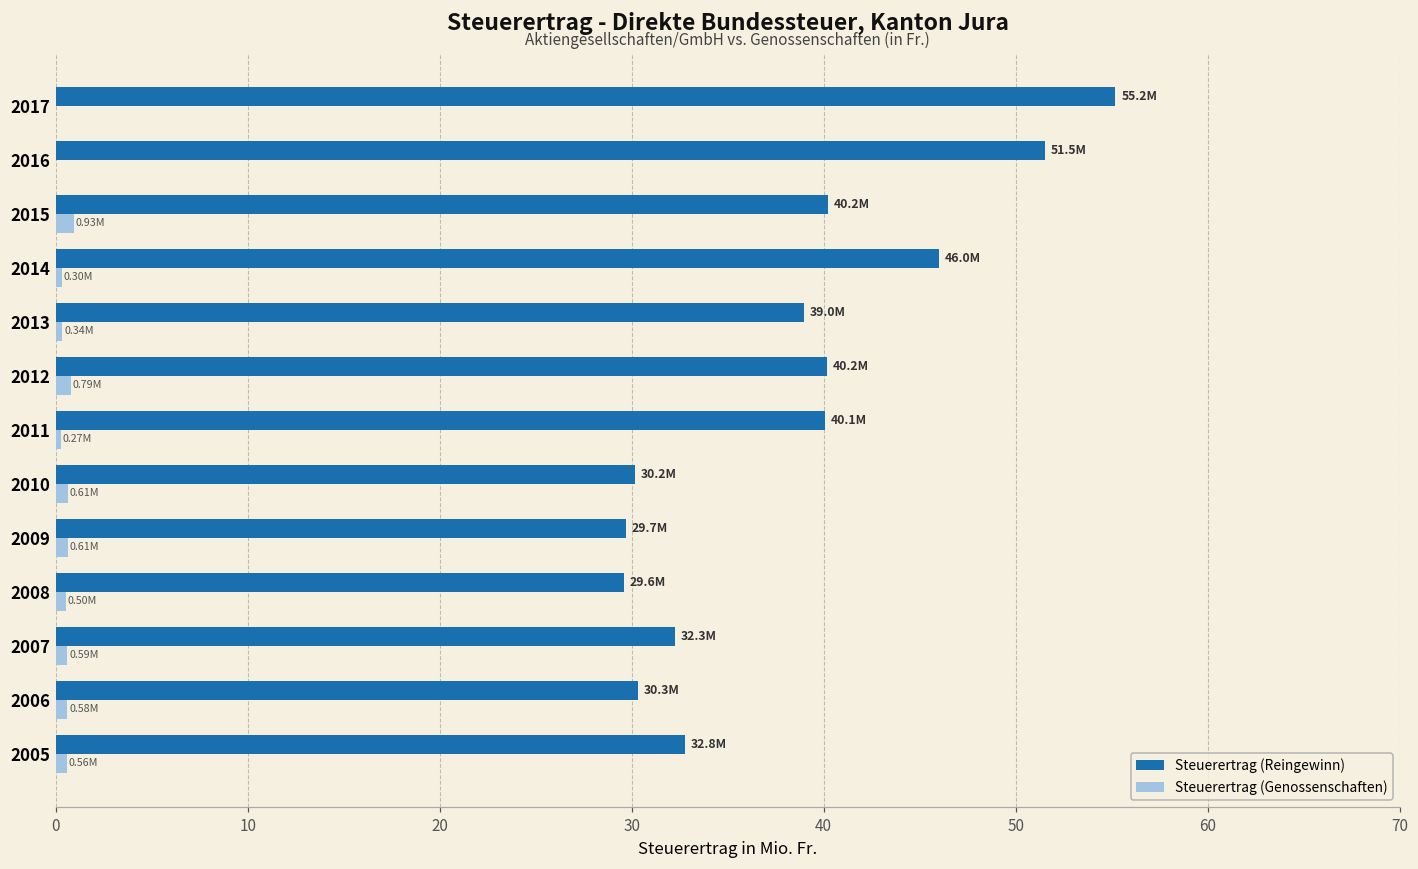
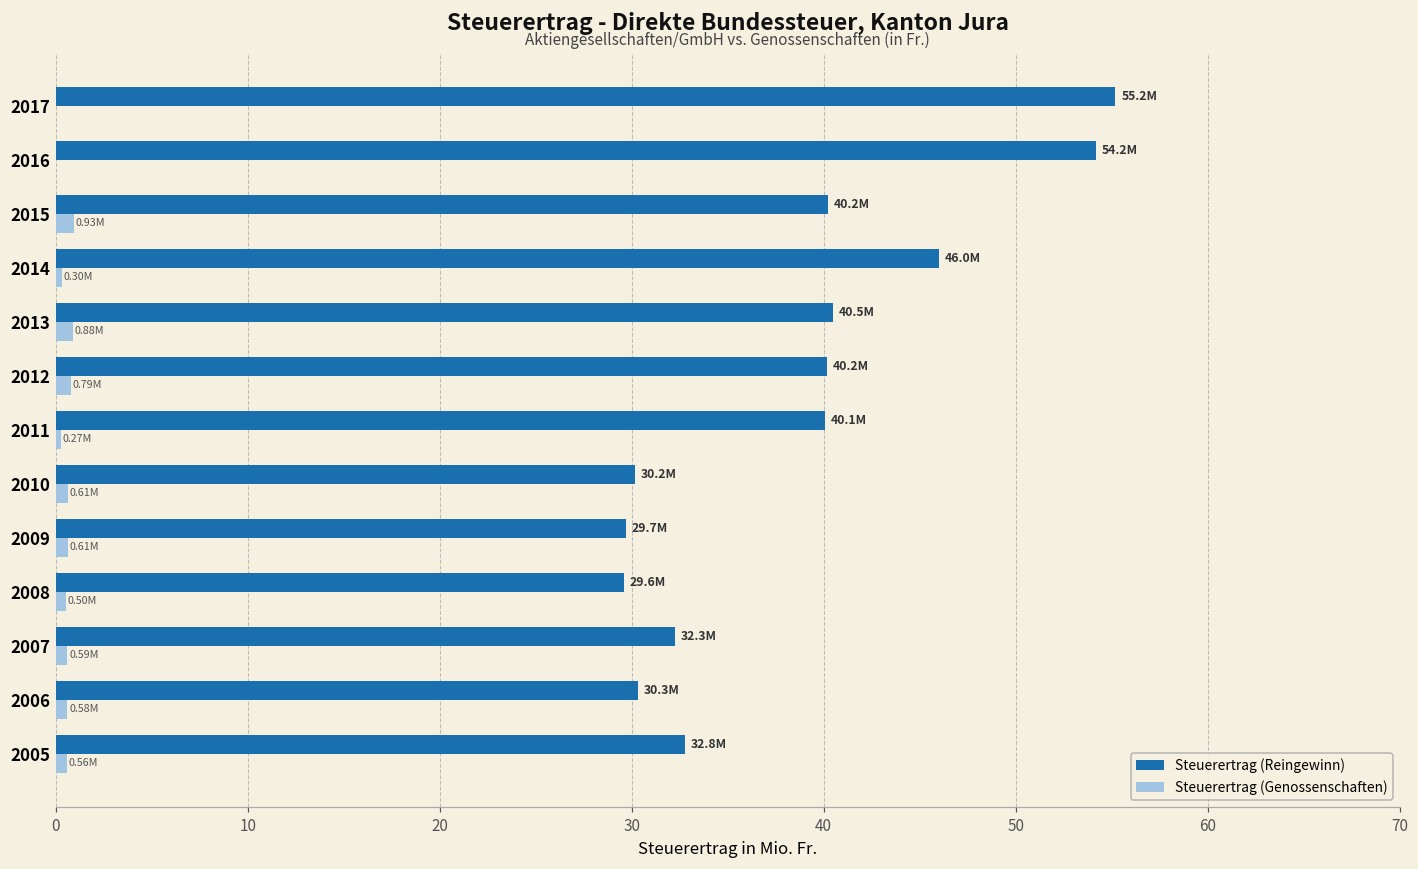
  {
    "Steuerertrag (Reingewinn)": {
      "2017": "55.2M",
-     "2016": "51.5M",
+     "2016": "54.2M",
      "2015": "40.2M",
      "2014": "46.0M",
-     "2013": "39.0M",
+     "2013": "40.5M",
      "2012": "40.2M",
      "2011": "40.1M",
      "2010": "30.2M",
      "2009": "29.7M",
      "2008": "29.6M",
      "2007": "32.3M",
      "2006": "30.3M",
      "2005": "32.8M"
    },
    "Steuerertrag (Genossenschaften)": {
      "2015": "0.93M",
      "2014": "0.30M",
-     "2013": "0.34M",
+     "2013": "0.88M",
      "2012": "0.79M",
      "2011": "0.27M",
      "2010": "0.61M",
      "2009": "0.61M",
      "2008": "0.50M",
      "2007": "0.59M",
      "2006": "0.58M",
      "2005": "0.56M"
    }
  }
